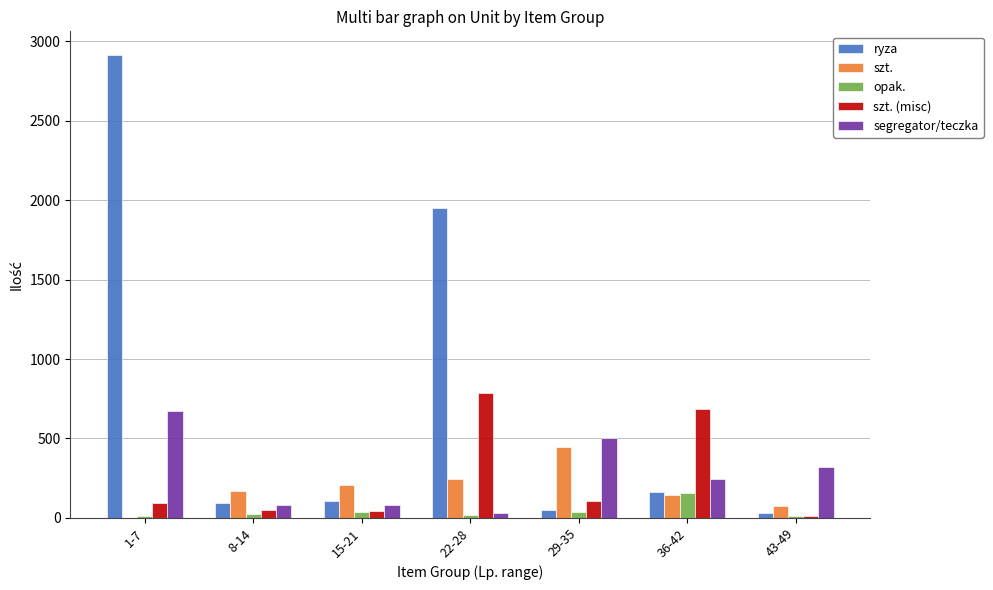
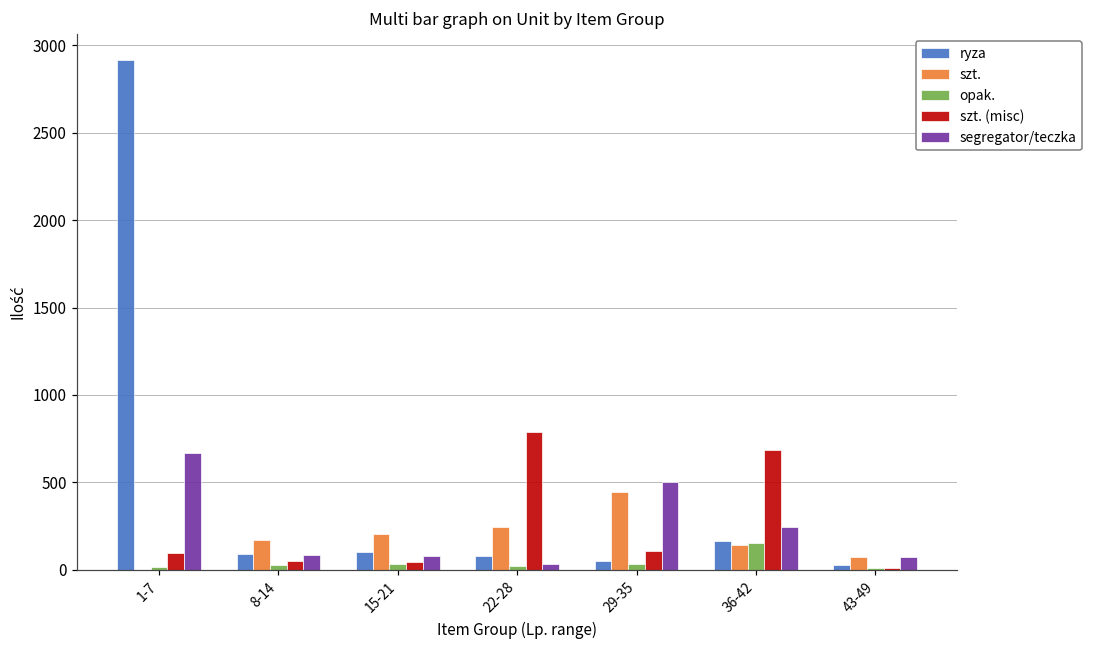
  {
    "ryza": {
      "1-7": 2920,
      "8-14": 90,
      "15-21": 100,
-     "22-28": 1950,
+     "22-28": 80,
      "29-35": 50,
      "36-42": 170,
      "43-49": 30
    },
    "szt.": {
      "8-14": 170,
      "15-21": 210,
      "22-28": 240,
      "29-35": 450,
      "36-42": 140,
      "43-49": 80
    },
    "opak.": {
      "8-14": 30,
      "15-21": 40,
      "22-28": 20,
      "29-35": 30,
      "36-42": 150
    },
    "szt. (misc)": {
      "1-7": 90,
      "8-14": 50,
      "15-21": 50,
      "22-28": 790,
      "29-35": 110,
      "36-42": 680
    },
    "segregator/teczka": {
      "1-7": 670,
      "8-14": 80,
      "15-21": 80,
      "22-28": 30,
      "29-35": 500,
      "36-42": 250,
-     "43-49": 320
+     "43-49": 70
    }
  }
